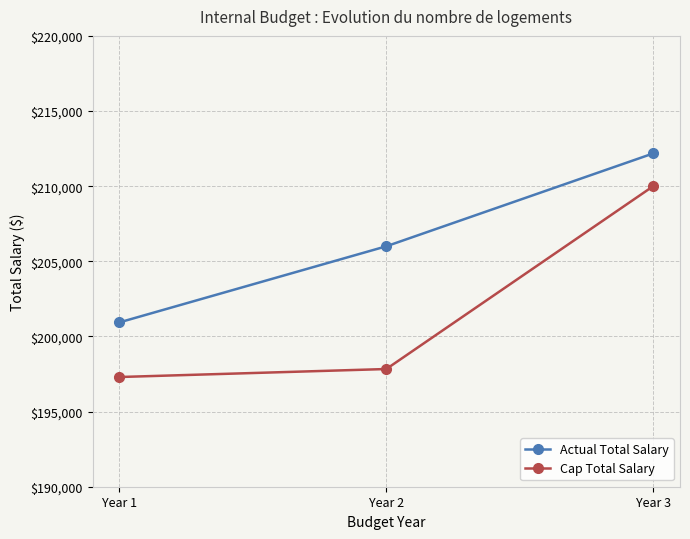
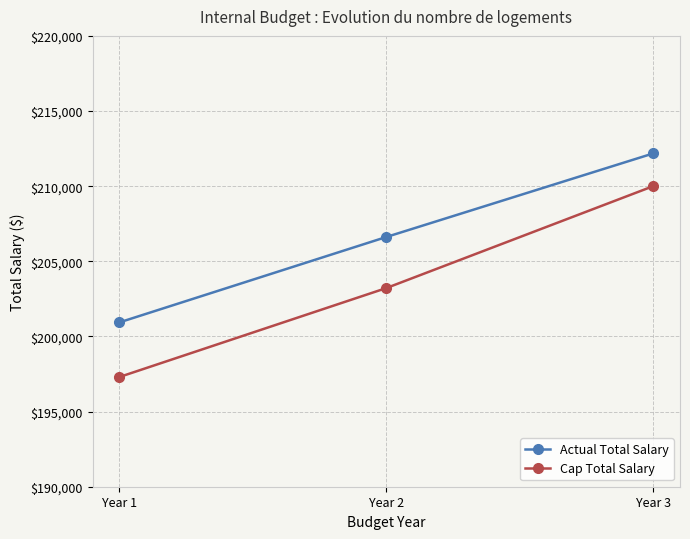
  {
    "Actual Total Salary": {
      "Year 1": "$200,900",
-     "Year 2": "$206,000",
+     "Year 2": "$206,600",
      "Year 3": "$212,200"
    },
    "Cap Total Salary": {
      "Year 1": "$197,300",
-     "Year 2": "$197,800",
+     "Year 2": "$203,200",
      "Year 3": "$210,000"
    }
  }
